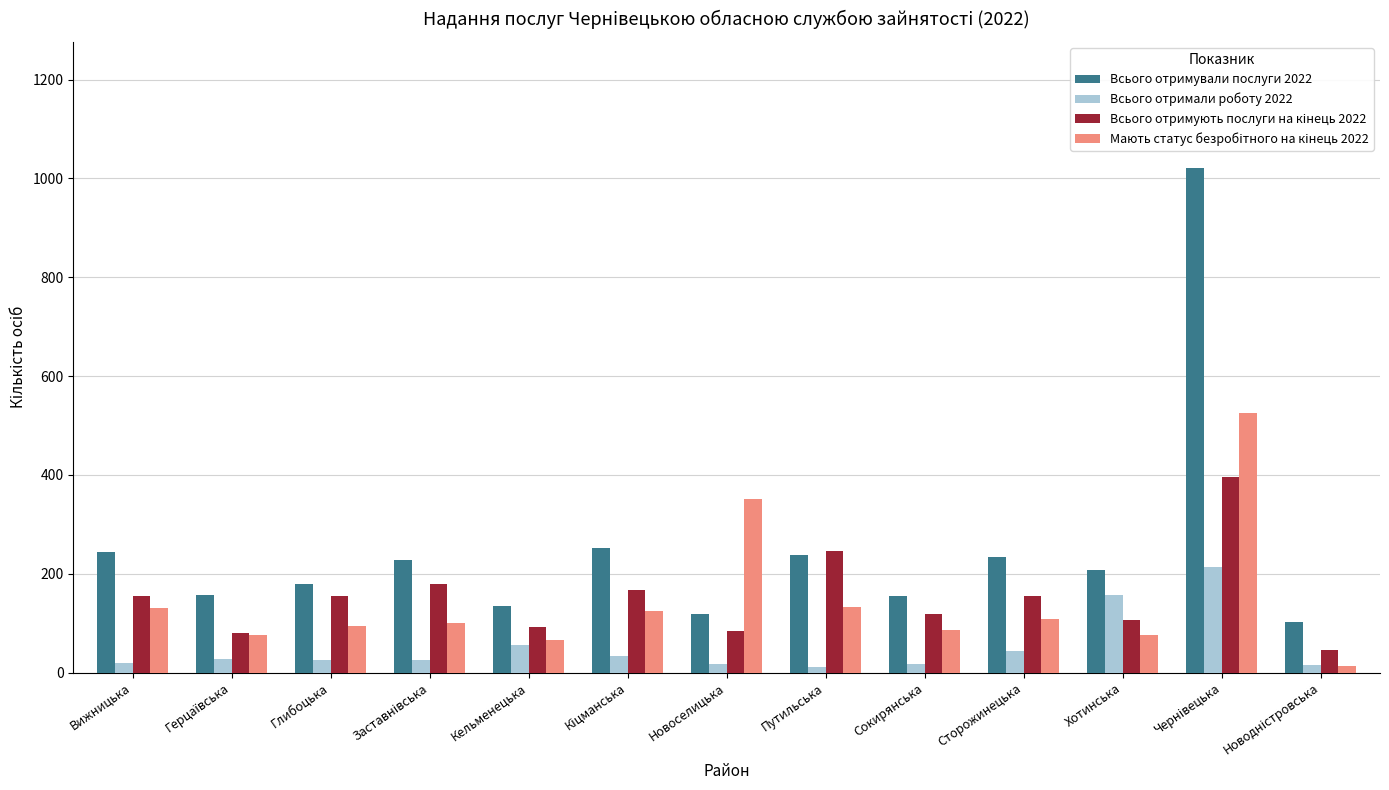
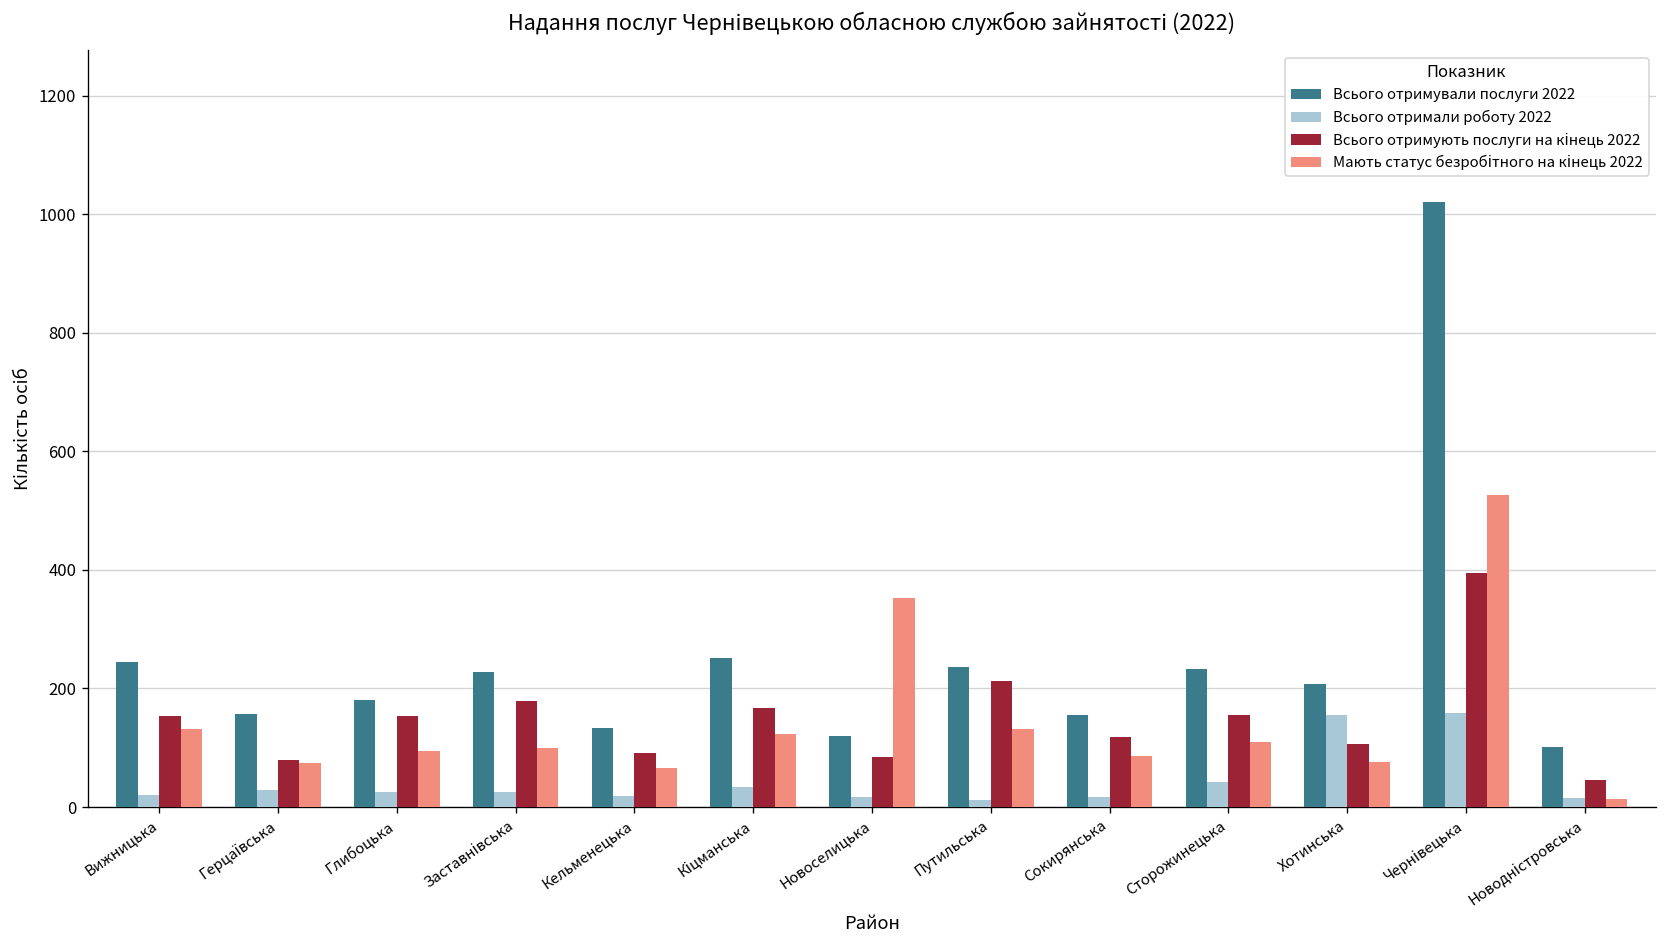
  {
    "Всього отримували послуги 2022": {
      "Вижницька": 240,
      "Герцаївська": 160,
      "Глибоцька": 180,
      "Заставнівська": 230,
      "Кельменецька": 130,
      "Кіцманська": 250,
      "Новоселицька": 120,
      "Путильська": 240,
      "Сокирянська": 160,
      "Сторожинецька": 230,
      "Хотинська": 210,
      "Чернівецька": 1020,
      "Новодністровська": 100
    },
    "Всього отримали роботу 2022": {
      "Вижницька": 20,
      "Герцаївська": 30,
      "Глибоцька": 30,
      "Заставнівська": 30,
-     "Кельменецька": 60,
+     "Кельменецька": 20,
      "Кіцманська": 30,
      "Новоселицька": 20,
      "Путильська": 10,
      "Сокирянська": 20,
      "Сторожинецька": 40,
      "Хотинська": 160,
-     "Чернівецька": 210,
+     "Чернівецька": 160,
      "Новодністровська": 20
    },
    "Всього отримують послуги на кінець 2022": {
      "Вижницька": 150,
      "Герцаївська": 80,
      "Глибоцька": 150,
      "Заставнівська": 180,
      "Кельменецька": 90,
      "Кіцманська": 170,
      "Новоселицька": 80,
-     "Путильська": 250,
+     "Путильська": 210,
      "Сокирянська": 120,
      "Сторожинецька": 160,
      "Хотинська": 110,
      "Чернівецька": 400,
      "Новодністровська": 50
    },
    "Мають статус безробітного на кінець 2022": {
      "Вижницька": 130,
      "Герцаївська": 80,
      "Глибоцька": 100,
      "Заставнівська": 100,
      "Кельменецька": 70,
      "Кіцманська": 120,
      "Новоселицька": 350,
      "Путильська": 130,
      "Сокирянська": 90,
      "Сторожинецька": 110,
      "Хотинська": 80,
      "Чернівецька": 530,
      "Новодністровська": 10
    }
  }
